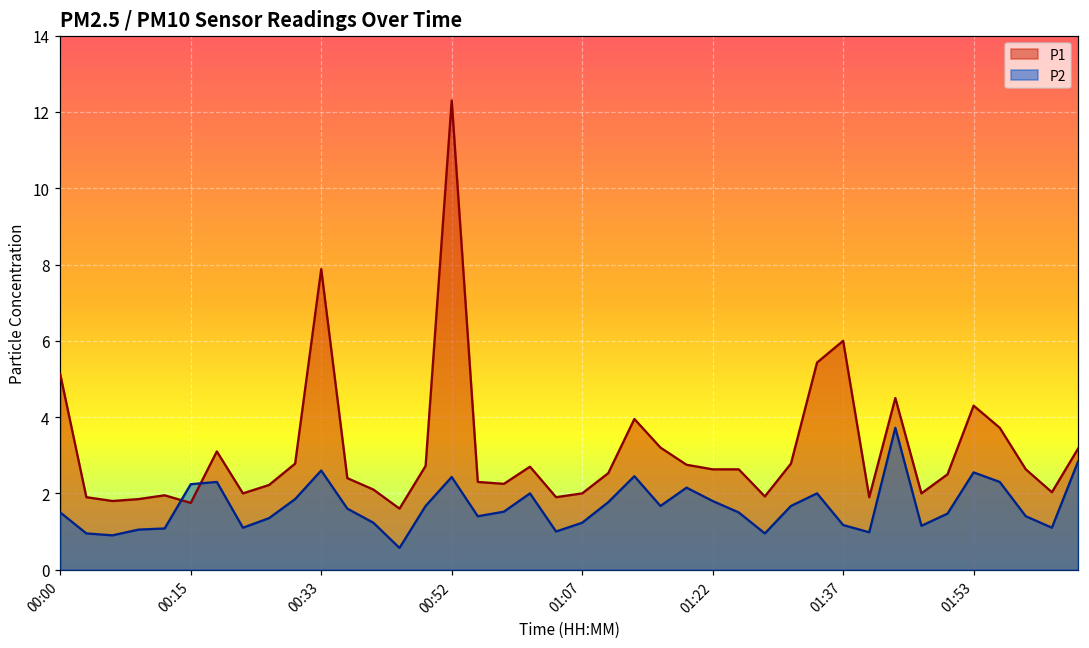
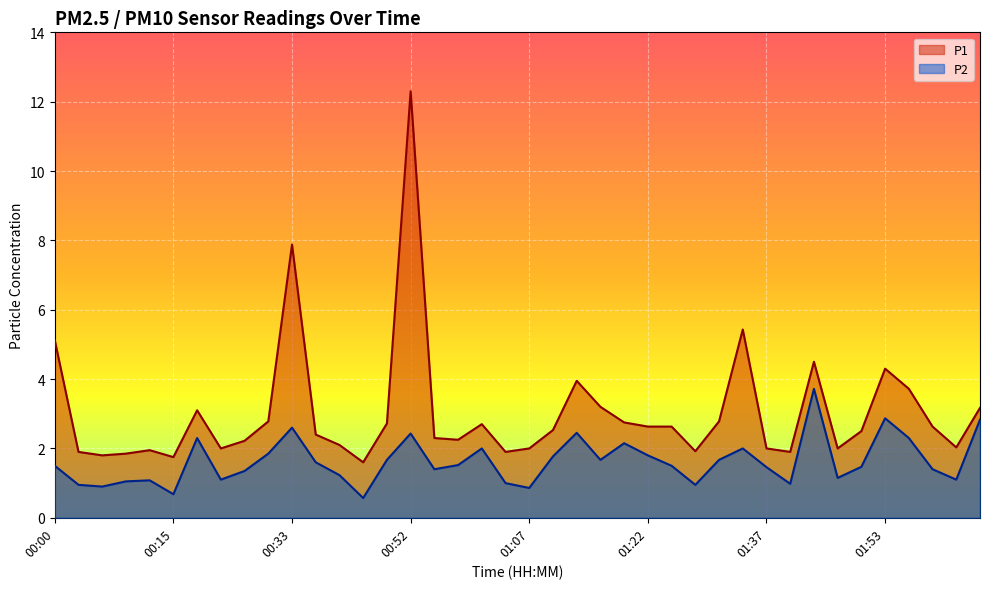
  {
    "P1": {
      "00:00": 5.1,
      "00:15": 1.8,
      "00:33": 7.9,
      "00:52": 12.3,
      "01:07": 2,
      "01:22": 2.6,
-     "01:37": 6,
+     "01:37": 2,
      "01:53": 4.3
    },
    "P2": {
      "00:00": 1.5,
-     "00:15": 2.2,
+     "00:15": 0.7,
      "00:33": 2.6,
      "00:52": 2.4,
-     "01:07": 1.2,
+     "01:07": 0.9,
      "01:22": 1.8,
-     "01:37": 1.2,
-     "01:53": 2.6
+     "01:37": 1.5,
+     "01:53": 2.9
    }
  }
